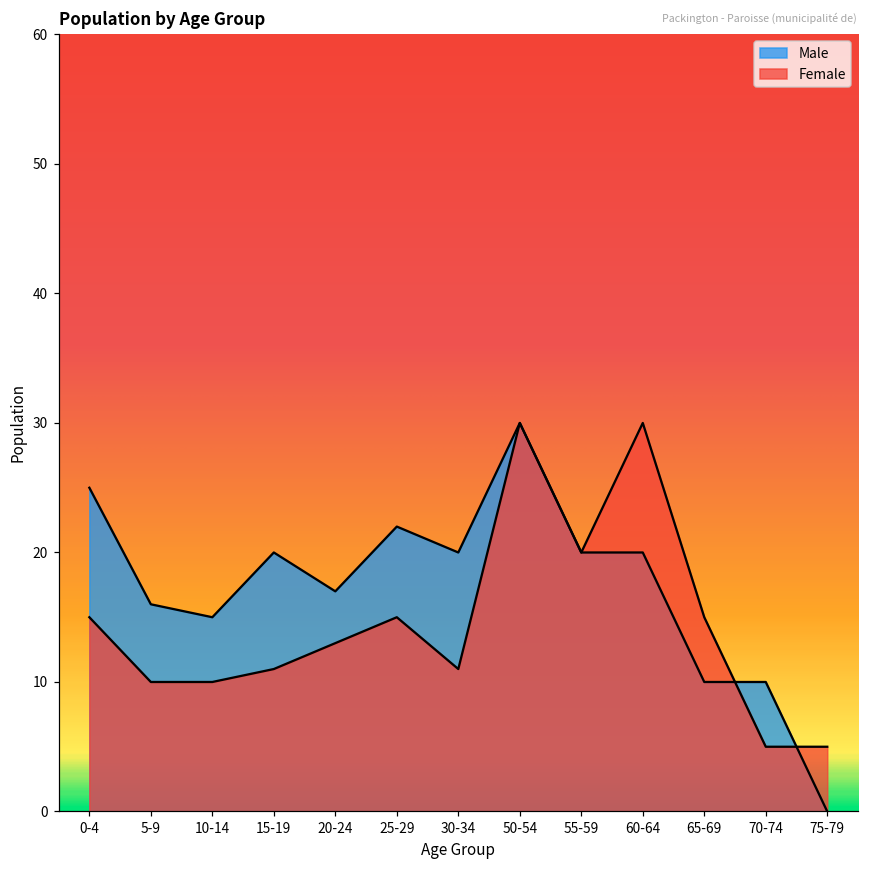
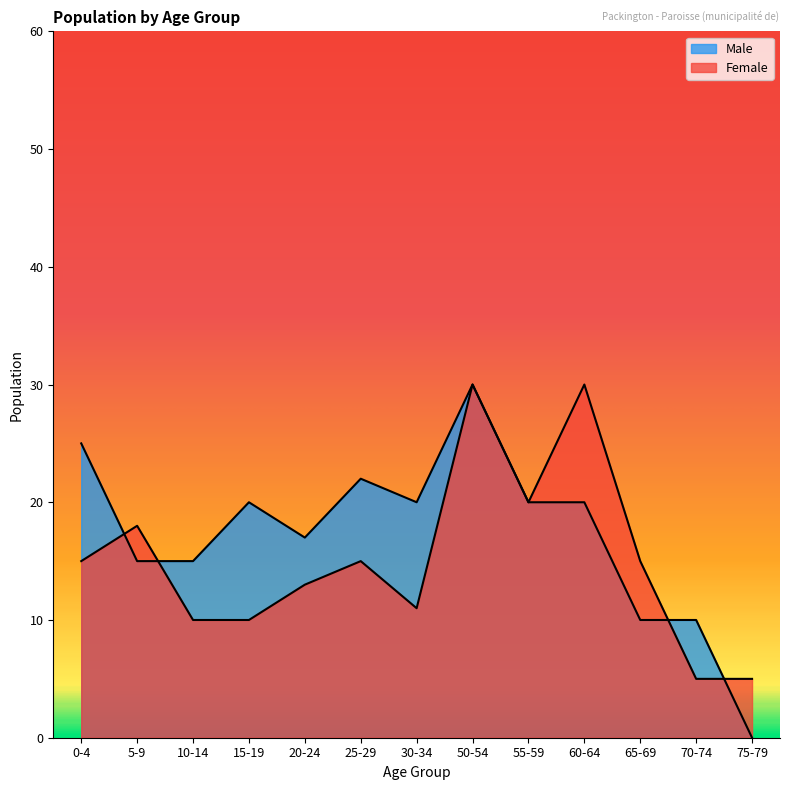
  {
    "Male": {
      "0-4": 25,
-     "5-9": 16,
+     "5-9": 15,
      "10-14": 15,
      "15-19": 20,
      "20-24": 17,
      "25-29": 22,
      "30-34": 20,
      "60-64": 20,
      "65-69": 10,
      "70-74": 10,
      "75-79": 0
    },
    "Female": {
      "0-4": 15,
-     "5-9": 10,
+     "5-9": 18,
      "10-14": 10,
-     "15-19": 11,
+     "15-19": 10,
      "20-24": 13,
      "25-29": 15,
      "30-34": 11,
      "60-64": 30,
      "65-69": 15,
      "70-74": 5,
      "75-79": 5
    }
  }
